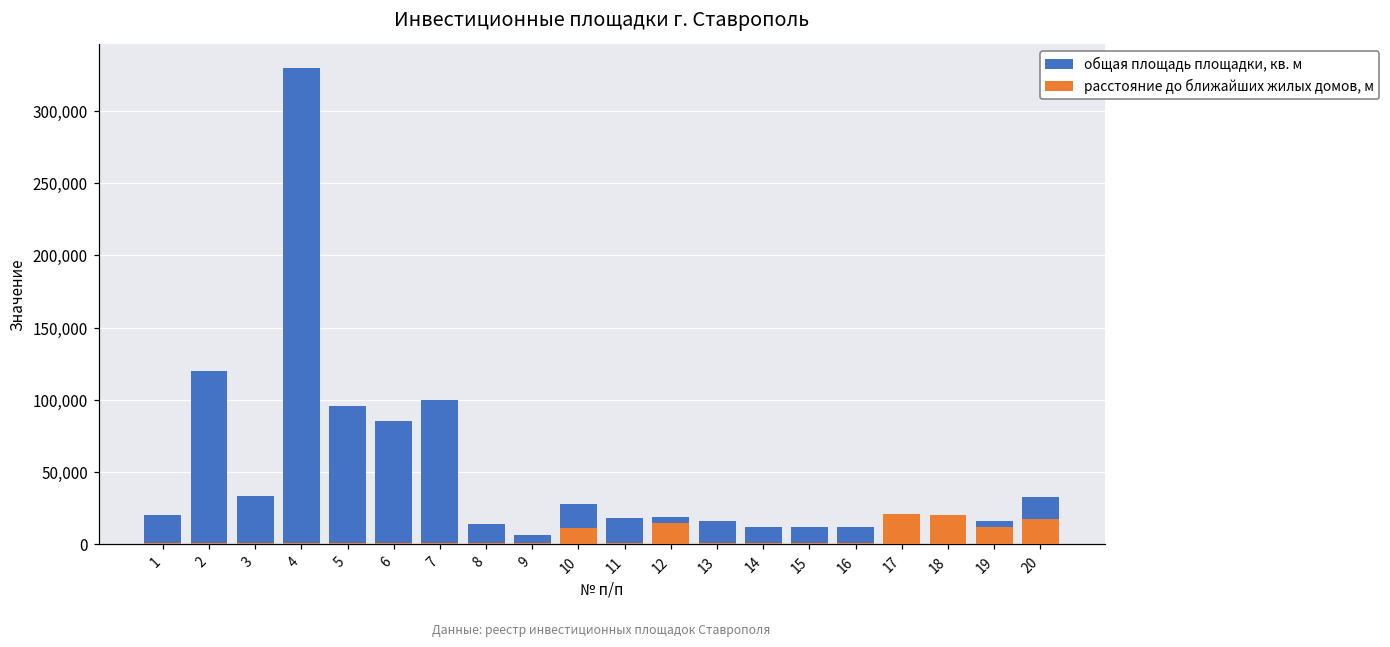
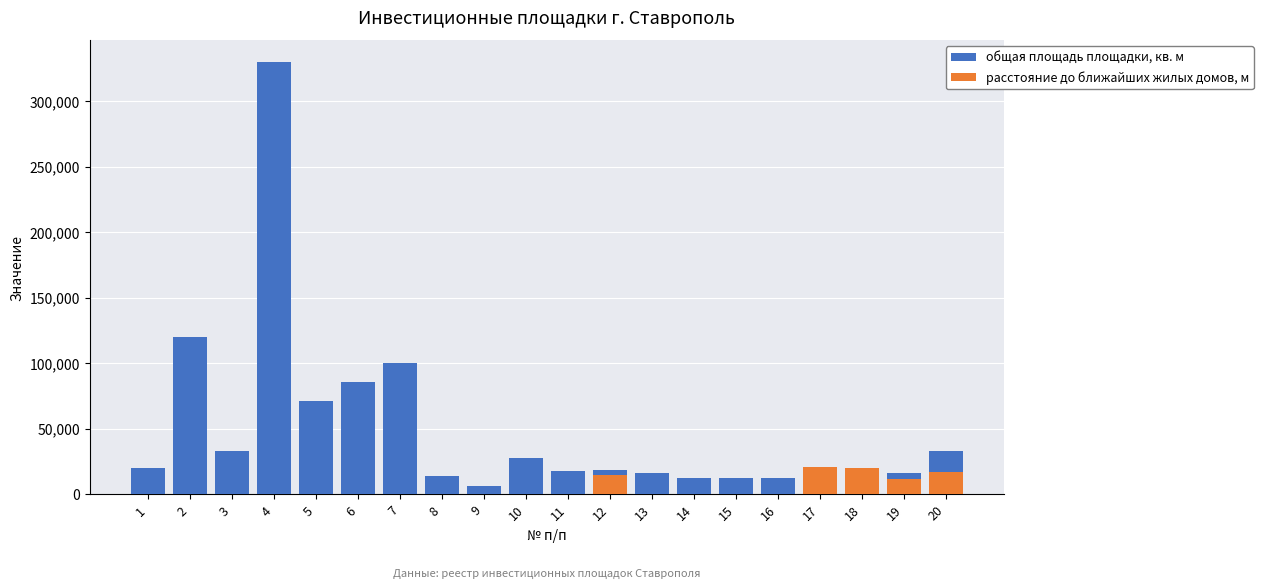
  {
    "общая площадь площадки, кв. м": {
      "1": "20,000",
      "2": "120,000",
      "3": "33,000",
      "4": "330,000",
-     "5": "96,000",
+     "5": "71,000",
      "6": "85,000",
      "7": "100,000",
      "8": "14,000",
      "9": "6,000",
      "10": "27,000",
      "11": "18,000",
      "12": "18,000",
      "13": "16,000",
      "14": "12,000",
      "15": "12,000",
      "16": "12,000",
      "19": "16,000",
      "20": "33,000"
    },
    "расстояние до ближайших жилых домов, м": {
-     "10": "11,000",
+     "10": "0",
      "17": "20,000",
      "18": "20,000"
    }
  }
